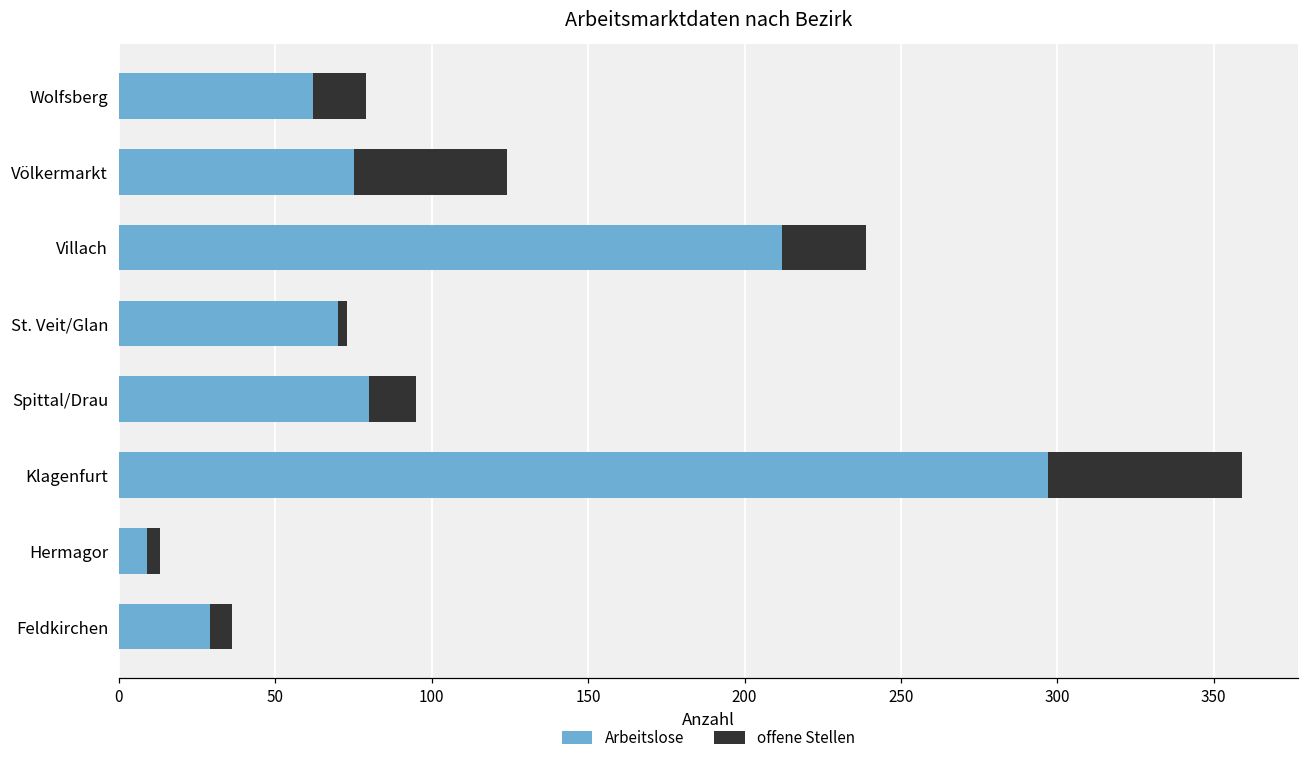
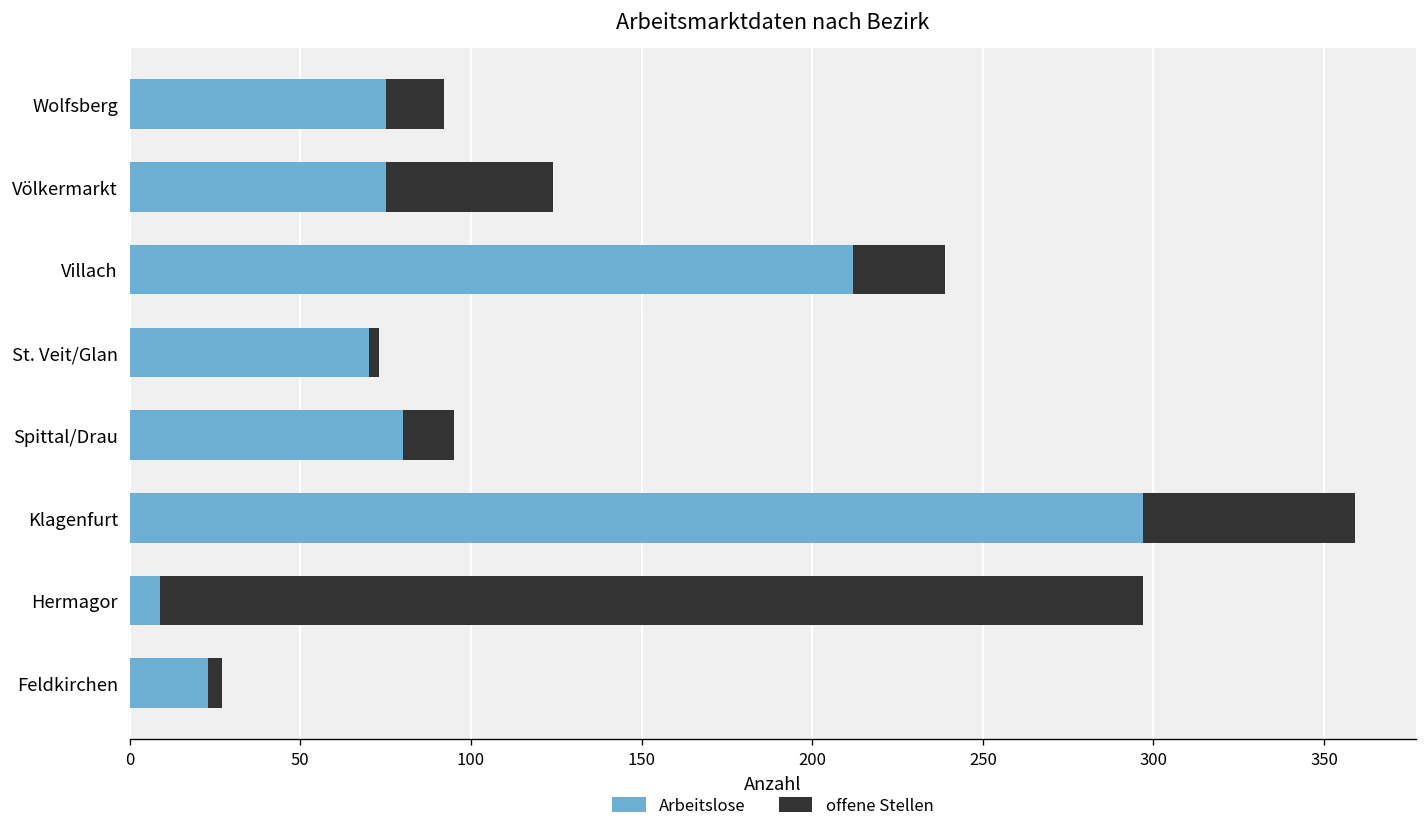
  {
    "Arbeitslose": {
-     "Wolfsberg": 62,
+     "Wolfsberg": 75,
      "Völkermarkt": 75,
      "Villach": 212,
      "St. Veit/Glan": 70,
      "Spittal/Drau": 80,
      "Klagenfurt": 297,
      "Hermagor": 9,
-     "Feldkirchen": 29
+     "Feldkirchen": 23
    },
    "offene Stellen": {
      "Wolfsberg": 17,
      "Völkermarkt": 49,
      "Villach": 27,
      "St. Veit/Glan": 3,
      "Spittal/Drau": 15,
      "Klagenfurt": 62,
-     "Hermagor": 4,
-     "Feldkirchen": 7
+     "Hermagor": 288,
+     "Feldkirchen": 4
    }
  }
